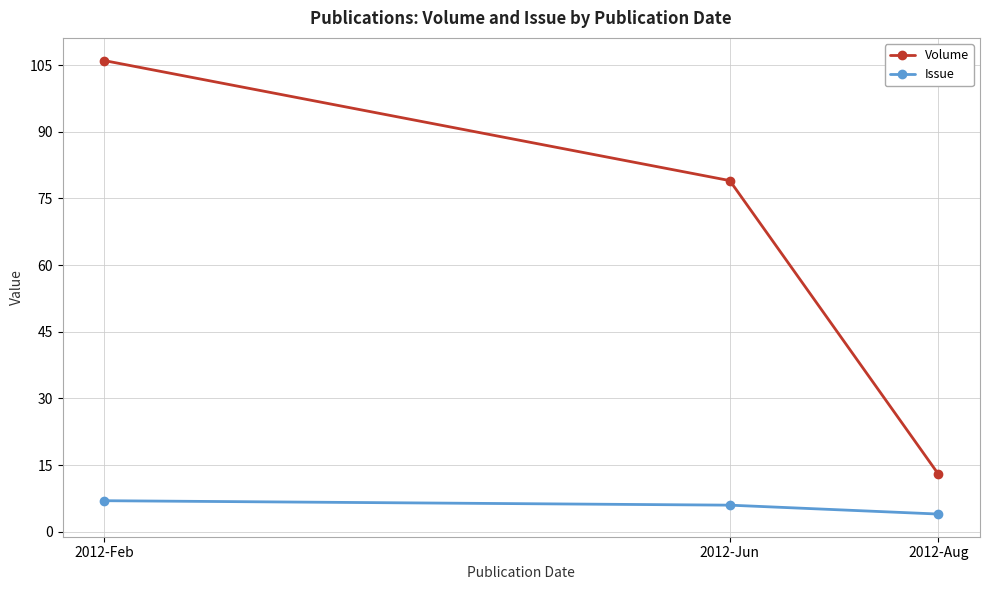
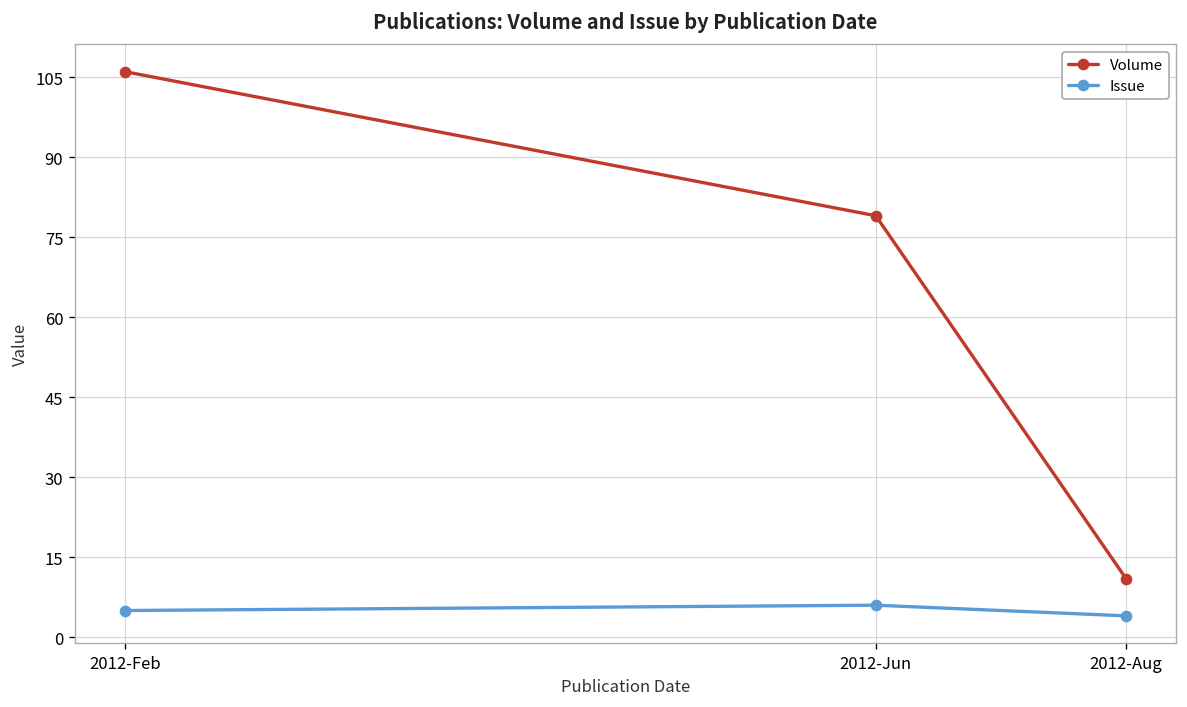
  {
    "Volume": {
      "2012-Feb": 106,
      "2012-Jun": 79,
-     "2012-Aug": 13
+     "2012-Aug": 11
    },
    "Issue": {
-     "2012-Feb": 7,
+     "2012-Feb": 5,
      "2012-Jun": 6,
      "2012-Aug": 4
    }
  }
